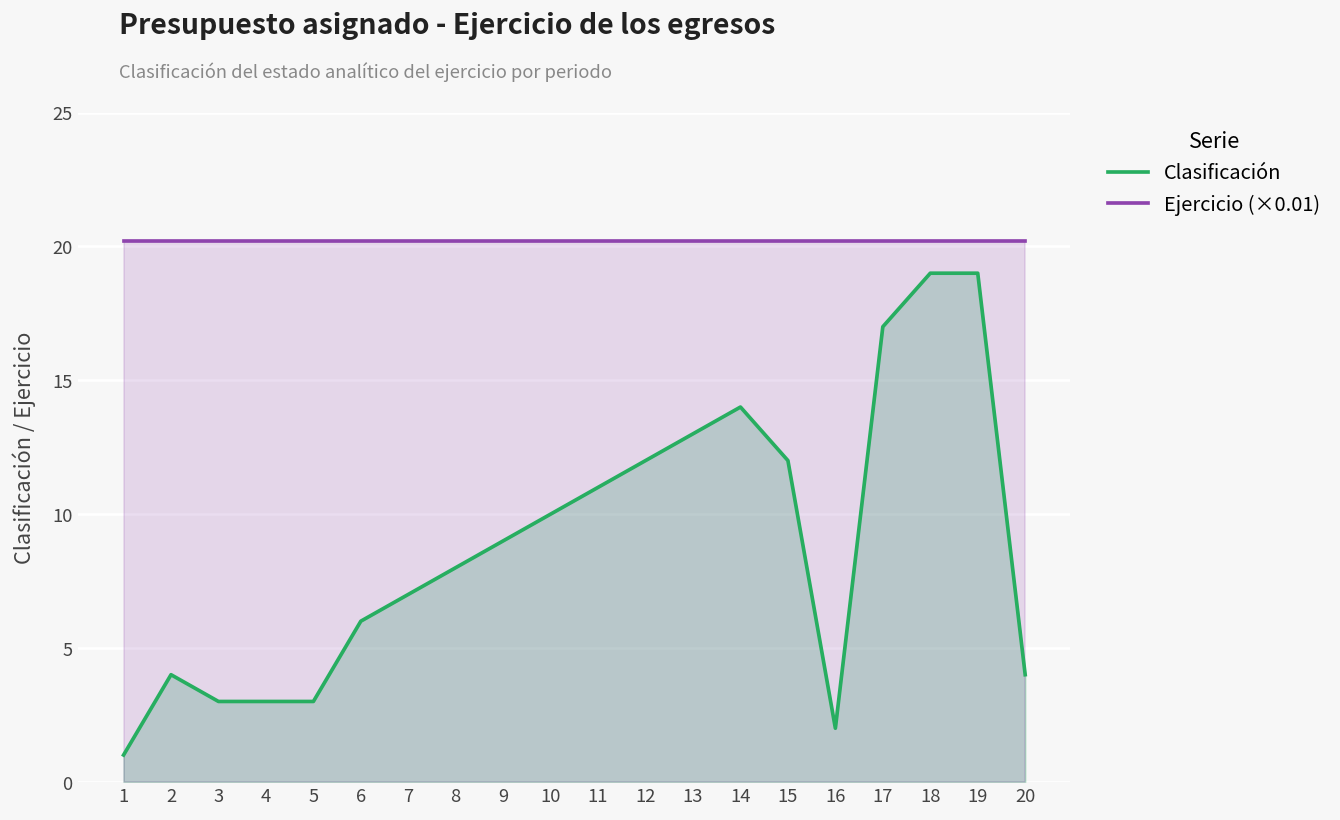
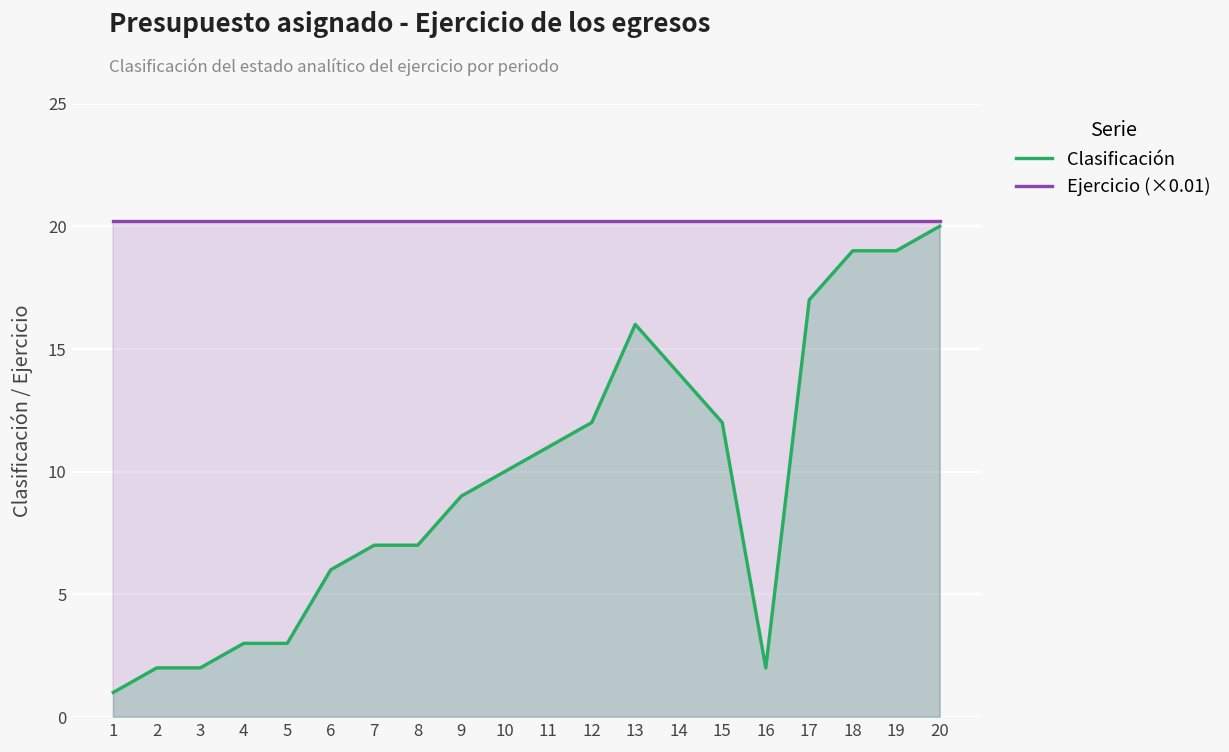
  {
    "Clasificación": {
      "1": 1,
-     "2": 4,
-     "3": 3,
+     "2": 2,
+     "3": 2,
      "4": 3,
      "5": 3,
      "6": 6,
      "7": 7,
-     "8": 8,
+     "8": 7,
      "9": 9,
      "10": 10,
      "11": 11,
      "12": 12,
-     "13": 13,
+     "13": 16,
      "14": 14,
      "15": 12,
      "16": 2,
      "17": 17,
      "18": 19,
      "19": 19,
-     "20": 4
+     "20": 20
    },
    "Ejercicio (×0.01)": {
      "1": 20.2,
      "2": 20.2,
      "3": 20.2,
      "4": 20.2,
      "5": 20.2,
      "6": 20.2,
      "7": 20.2,
      "8": 20.2,
      "9": 20.2,
      "10": 20.2,
      "11": 20.2,
      "12": 20.2,
      "13": 20.2,
      "14": 20.2,
      "15": 20.2,
      "16": 20.2,
      "17": 20.2,
      "18": 20.2,
      "19": 20.2,
      "20": 20.2
    }
  }
